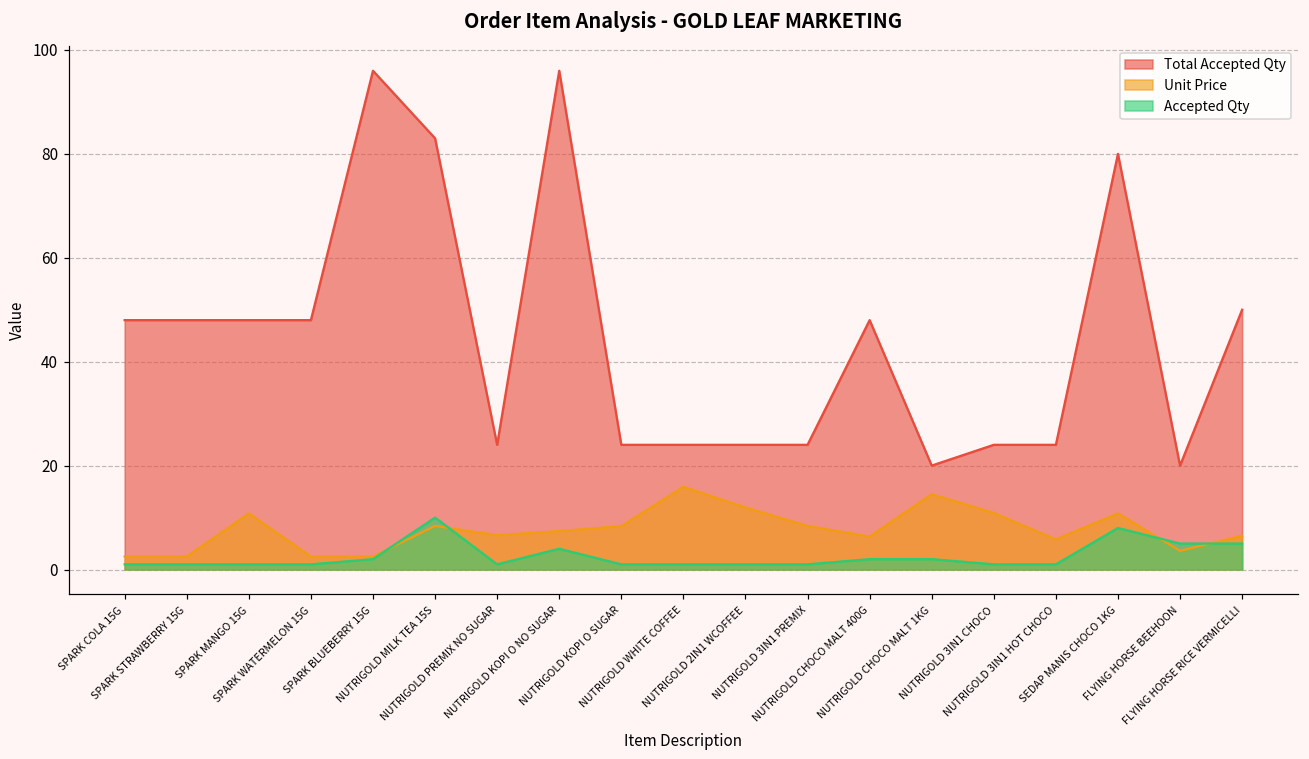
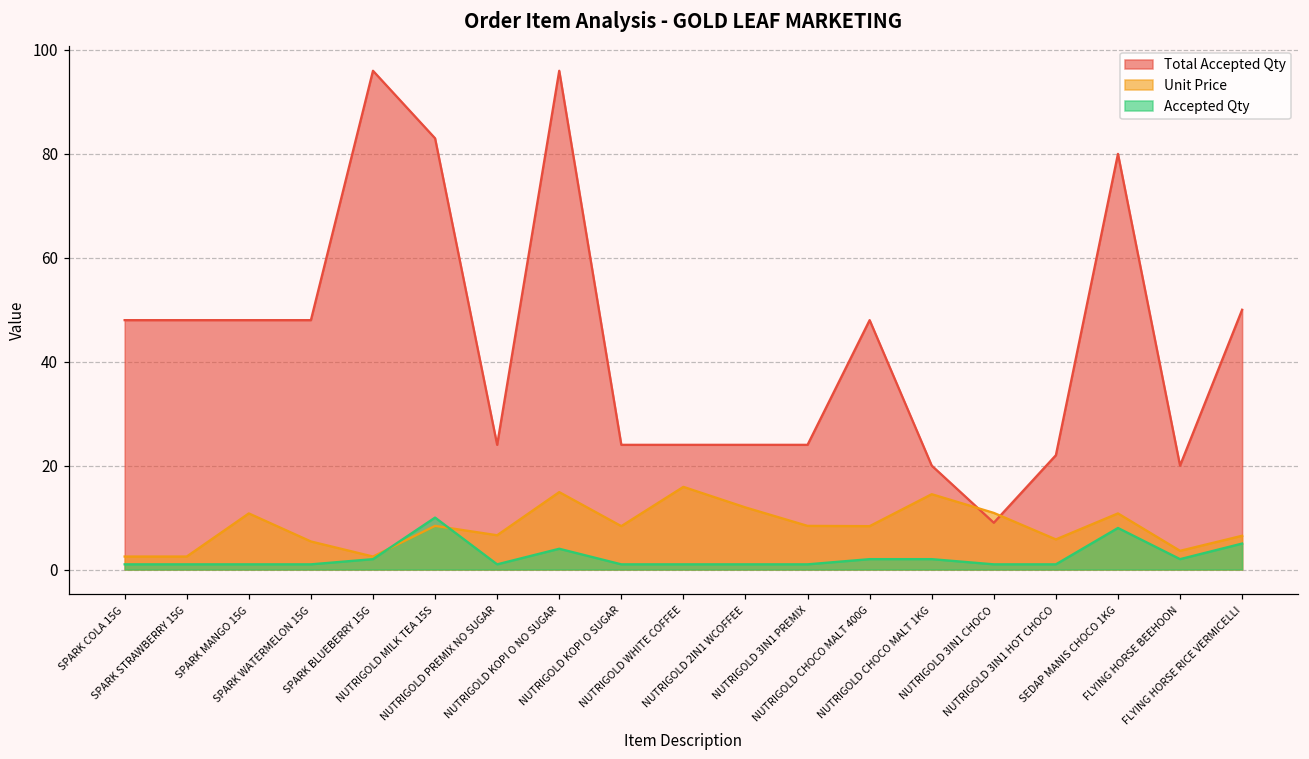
  {
    "Total Accepted Qty": {
      "SPARK COLA 15G": 48,
      "SPARK STRAWBERRY 15G": 48,
      "SPARK MANGO 15G": 48,
      "SPARK WATERMELON 15G": 48,
      "SPARK BLUEBERRY 15G": 96,
      "NUTRIGOLD MILK TEA 15S": 83,
      "NUTRIGOLD PREMIX NO SUGAR": 24,
      "NUTRIGOLD KOPI O NO SUGAR": 96,
      "NUTRIGOLD KOPI O SUGAR": 24,
      "NUTRIGOLD WHITE COFFEE": 24,
      "NUTRIGOLD 2IN1 WCOFFEE": 24,
      "NUTRIGOLD 3IN1 PREMIX": 24,
      "NUTRIGOLD CHOCO MALT 400G": 48,
      "NUTRIGOLD CHOCO MALT 1KG": 20,
-     "NUTRIGOLD 3IN1 CHOCO": 24,
-     "NUTRIGOLD 3IN1 HOT CHOCO": 24,
+     "NUTRIGOLD 3IN1 CHOCO": 9,
+     "NUTRIGOLD 3IN1 HOT CHOCO": 22,
      "SEDAP MANIS CHOCO 1KG": 80,
      "FLYING HORSE BEEHOON": 20,
      "FLYING HORSE RICE VERMICELLI": 50
    },
    "Unit Price": {
      "SPARK COLA 15G": 3,
      "SPARK STRAWBERRY 15G": 3,
      "SPARK MANGO 15G": 11,
-     "SPARK WATERMELON 15G": 3,
+     "SPARK WATERMELON 15G": 5,
      "NUTRIGOLD MILK TEA 15S": 8,
      "NUTRIGOLD PREMIX NO SUGAR": 7,
-     "NUTRIGOLD KOPI O NO SUGAR": 7,
+     "NUTRIGOLD KOPI O NO SUGAR": 15,
      "NUTRIGOLD KOPI O SUGAR": 8,
      "NUTRIGOLD WHITE COFFEE": 16,
      "NUTRIGOLD 2IN1 WCOFFEE": 12,
      "NUTRIGOLD 3IN1 PREMIX": 8,
-     "NUTRIGOLD CHOCO MALT 400G": 6,
+     "NUTRIGOLD CHOCO MALT 400G": 8,
      "NUTRIGOLD CHOCO MALT 1KG": 15,
      "NUTRIGOLD 3IN1 CHOCO": 11,
      "NUTRIGOLD 3IN1 HOT CHOCO": 6,
      "SEDAP MANIS CHOCO 1KG": 11,
      "FLYING HORSE BEEHOON": 4,
      "FLYING HORSE RICE VERMICELLI": 7
    },
    "Accepted Qty": {
      "SPARK COLA 15G": 1,
      "SPARK STRAWBERRY 15G": 1,
      "SPARK MANGO 15G": 1,
      "SPARK WATERMELON 15G": 1,
      "NUTRIGOLD MILK TEA 15S": 10,
      "NUTRIGOLD PREMIX NO SUGAR": 1,
      "NUTRIGOLD KOPI O NO SUGAR": 4,
      "NUTRIGOLD KOPI O SUGAR": 1,
      "NUTRIGOLD WHITE COFFEE": 1,
      "NUTRIGOLD 2IN1 WCOFFEE": 1,
      "NUTRIGOLD 3IN1 PREMIX": 1,
      "NUTRIGOLD CHOCO MALT 400G": 2,
      "NUTRIGOLD CHOCO MALT 1KG": 2,
      "NUTRIGOLD 3IN1 CHOCO": 1,
      "NUTRIGOLD 3IN1 HOT CHOCO": 1,
      "SEDAP MANIS CHOCO 1KG": 8,
-     "FLYING HORSE BEEHOON": 5,
+     "FLYING HORSE BEEHOON": 2,
      "FLYING HORSE RICE VERMICELLI": 5
    }
  }
